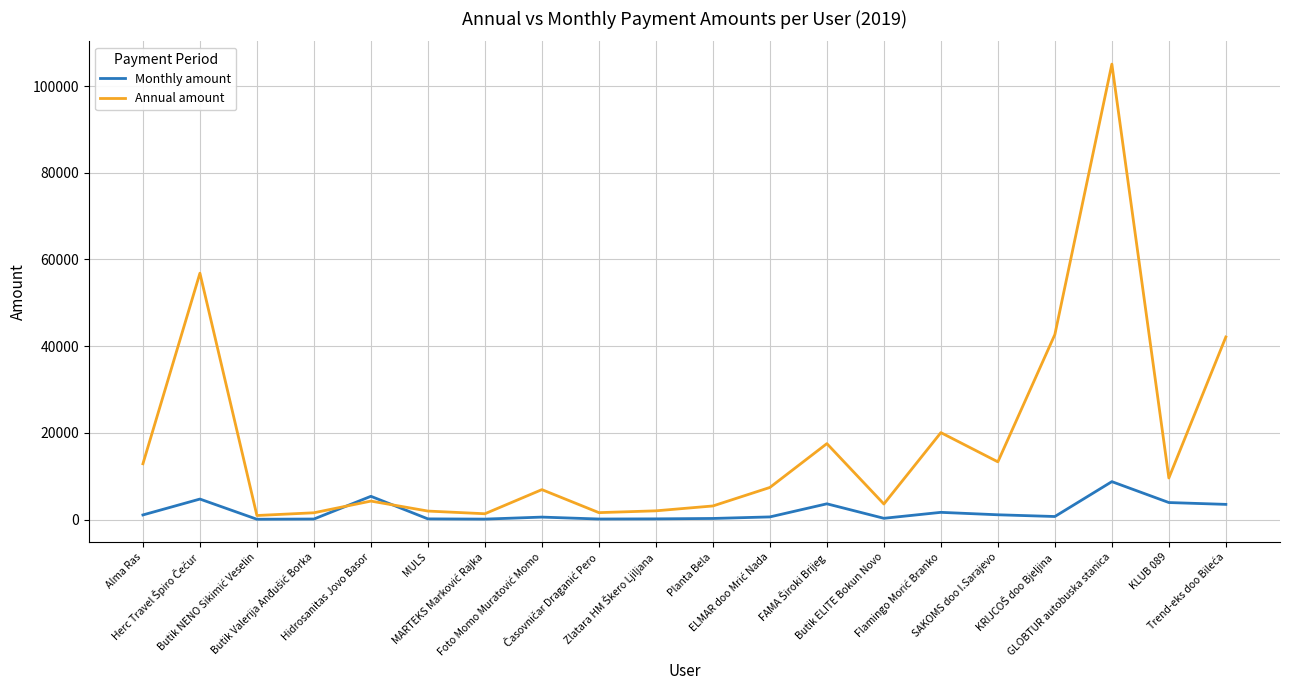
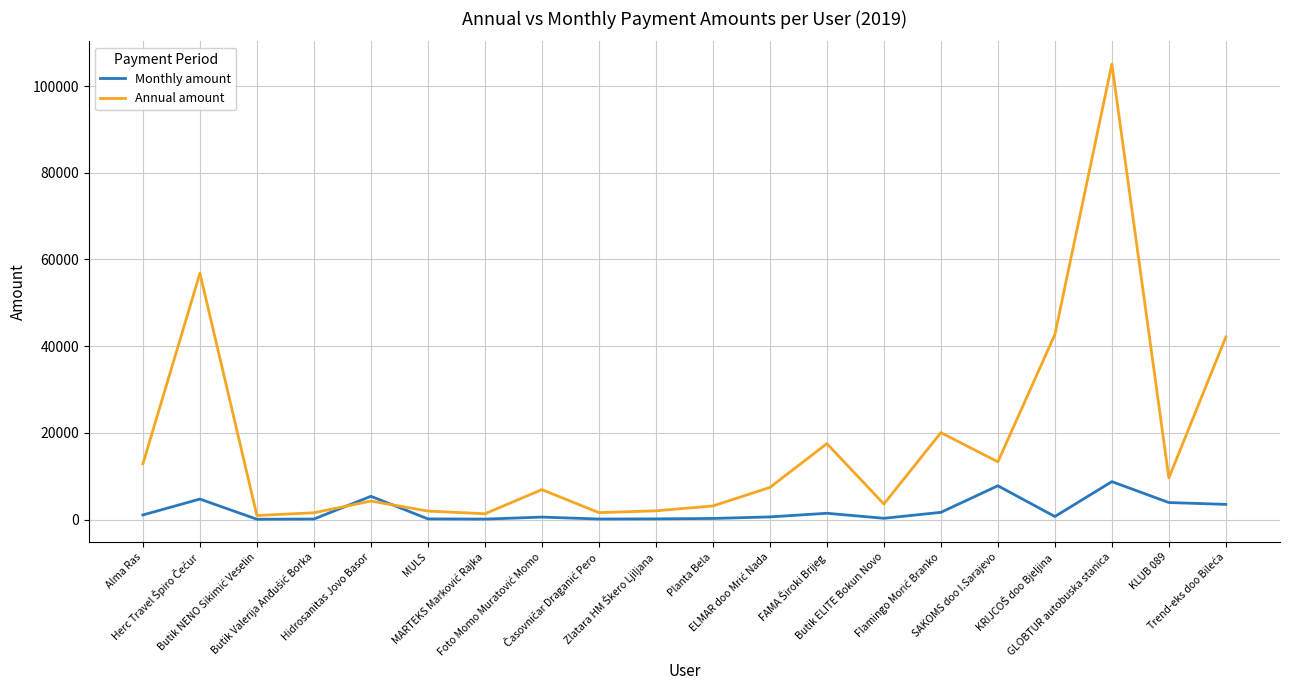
  {
    "Monthly amount": {
      "Alma Ras": 1000,
      "Herc Travel Špiro Čečur": 5000,
      "Butik NENO Sikimić Veselin": 0,
      "Butik Valerija Anđušić Borka": 0,
      "Hidrosanitas Jovo Basor": 5000,
      "MULS": 0,
      "MARTEKS Marković Rajka": 0,
      "Foto Momo Muratović Momo": 1000,
      "Časovničar Draganić Pero": 0,
      "Zlatara HM Škero Ljiljana": 0,
      "Planta Bela": 0,
      "ELMAR doo Mrić Nada": 1000,
-     "FAMA Široki Brijeg": 4000,
+     "FAMA Široki Brijeg": 1000,
      "Butik ELITE Bokun Novo": 0,
      "Flamingo Morić Branko": 2000,
-     "SAKOMS doo I.Sarajevo": 1000,
+     "SAKOMS doo I.Sarajevo": 8000,
      "KRIJCOŠ doo Bjeljina": 1000,
      "GLOBTUR autobuska stanica": 9000,
      "KLUB 089": 4000,
      "Trend-eks doo Bileća": 4000
    },
    "Annual amount": {
      "Alma Ras": 13000,
      "Herc Travel Špiro Čečur": 57000,
      "Butik NENO Sikimić Veselin": 1000,
      "Butik Valerija Anđušić Borka": 2000,
      "Hidrosanitas Jovo Basor": 4000,
      "MULS": 2000,
      "MARTEKS Marković Rajka": 1000,
      "Foto Momo Muratović Momo": 7000,
      "Časovničar Draganić Pero": 2000,
      "Zlatara HM Škero Ljiljana": 2000,
      "Planta Bela": 3000,
      "ELMAR doo Mrić Nada": 7000,
      "FAMA Široki Brijeg": 18000,
      "Butik ELITE Bokun Novo": 4000,
      "Flamingo Morić Branko": 20000,
      "SAKOMS doo I.Sarajevo": 13000,
      "KRIJCOŠ doo Bjeljina": 43000,
      "GLOBTUR autobuska stanica": 105000,
      "KLUB 089": 10000,
      "Trend-eks doo Bileća": 42000
    }
  }
